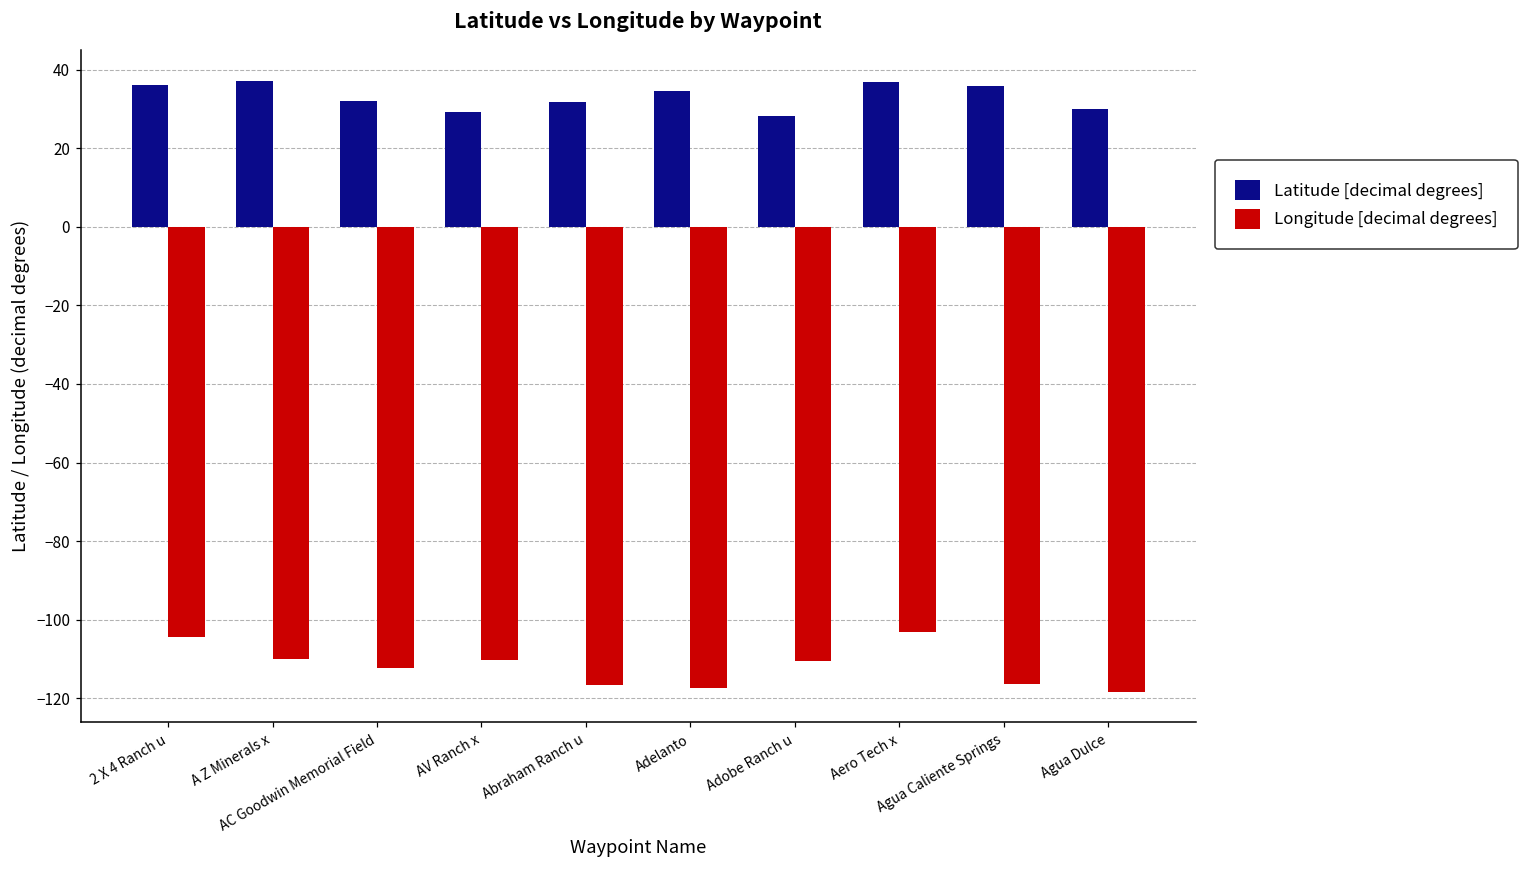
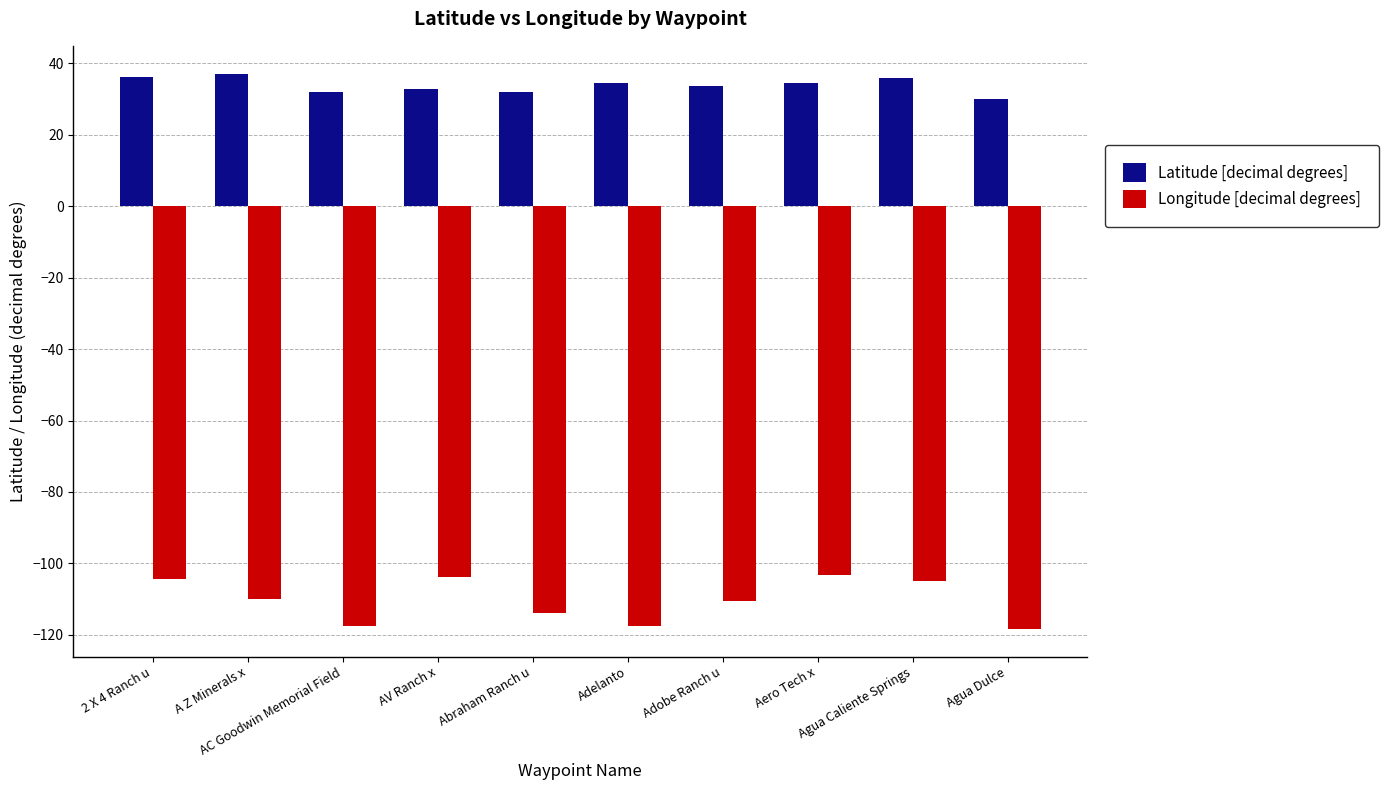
  {
    "Latitude [decimal degrees]": {
      "2 X 4 Ranch u": 36,
      "A Z Minerals x": 37,
      "AC Goodwin Memorial Field": 32,
-     "AV Ranch x": 29,
+     "AV Ranch x": 33,
      "Abraham Ranch u": 32,
      "Adelanto": 35,
-     "Adobe Ranch u": 28,
-     "Aero Tech x": 37,
+     "Adobe Ranch u": 34,
+     "Aero Tech x": 34,
      "Agua Caliente Springs": 36,
      "Agua Dulce": 30
    },
    "Longitude [decimal degrees]": {
      "2 X 4 Ranch u": -104,
      "A Z Minerals x": -110,
-     "AC Goodwin Memorial Field": -112,
-     "AV Ranch x": -110,
-     "Abraham Ranch u": -117,
+     "AC Goodwin Memorial Field": -118,
+     "AV Ranch x": -104,
+     "Abraham Ranch u": -114,
      "Adelanto": -117,
      "Adobe Ranch u": -110,
      "Aero Tech x": -103,
-     "Agua Caliente Springs": -116,
+     "Agua Caliente Springs": -105,
      "Agua Dulce": -118
    }
  }
